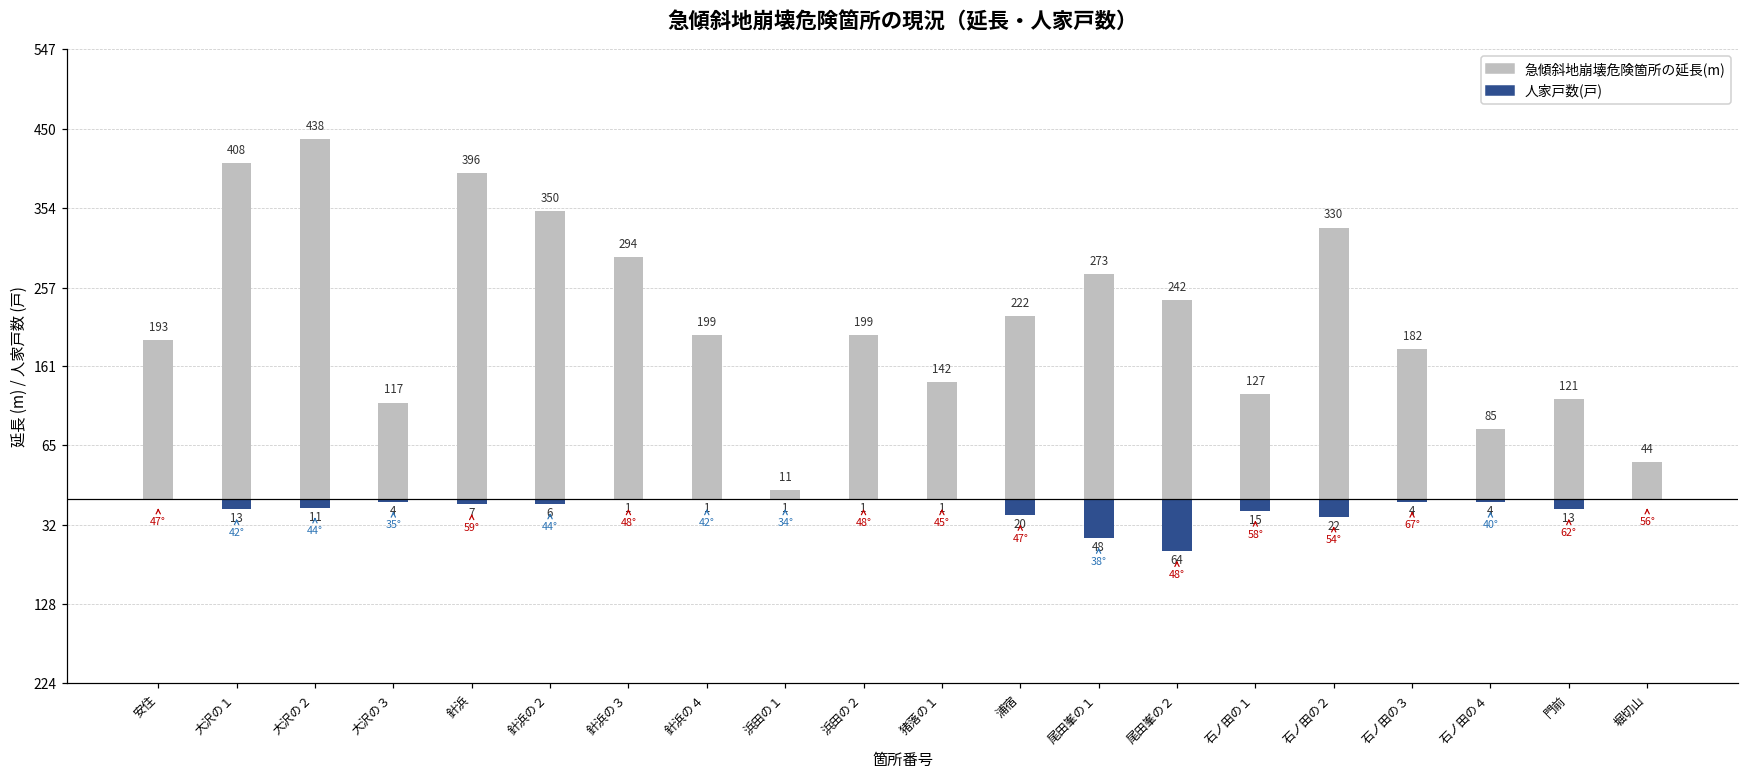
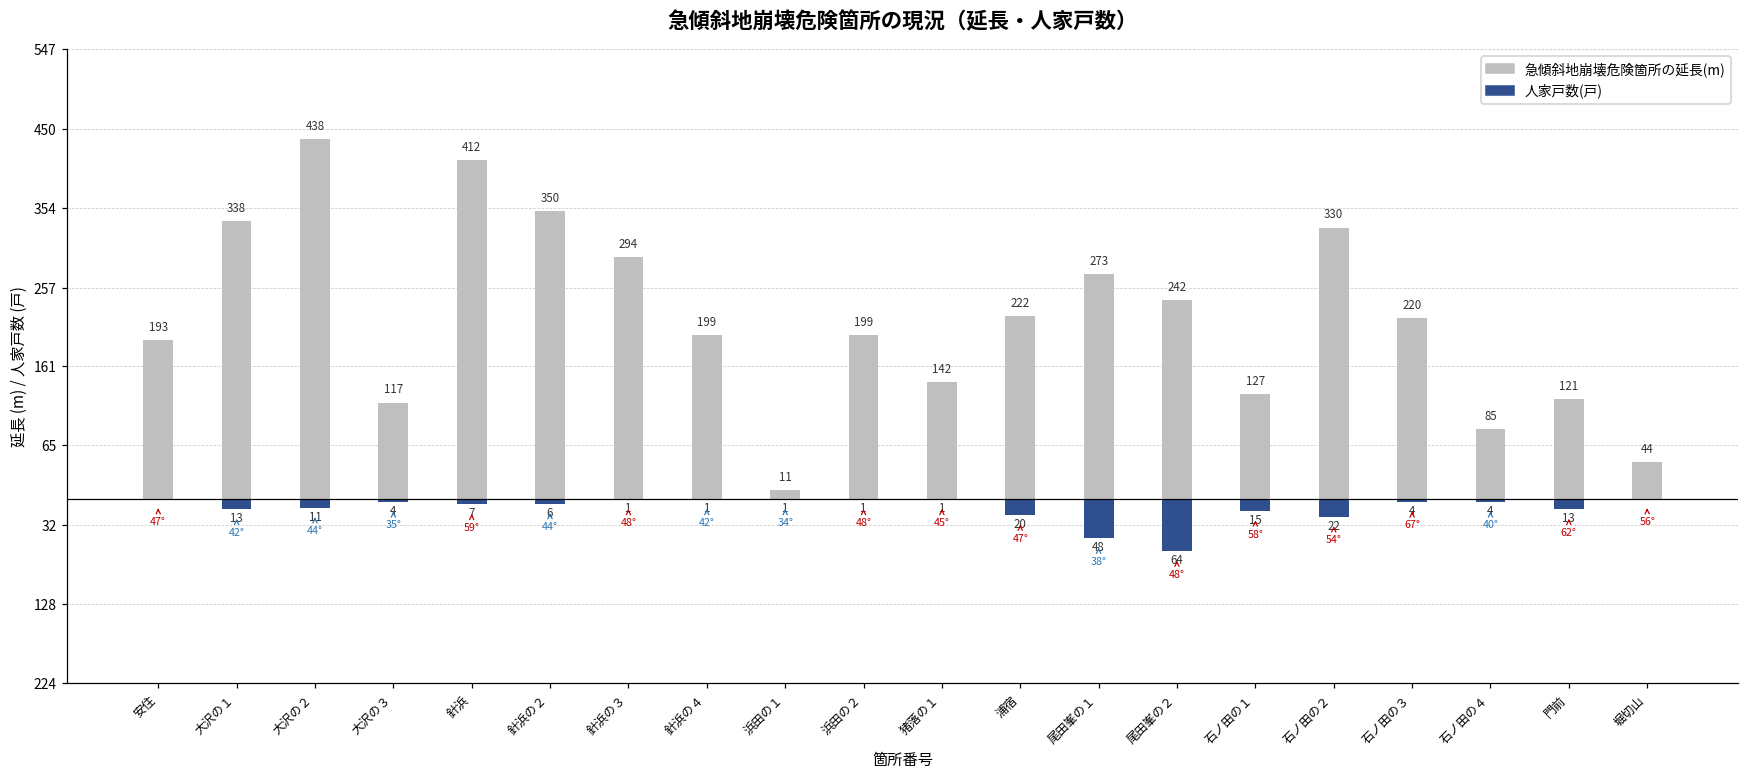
  {
    "急傾斜地崩壊危険箇所の延長(m)": {
      "安住": 193,
-     "大沢の１": 408,
+     "大沢の１": 338,
      "大沢の２": 438,
      "大沢の３": 117,
-     "針浜": 396,
+     "針浜": 412,
      "針浜の２": 350,
      "針浜の３": 294,
      "針浜の４": 199,
      "浜田の１": 11,
      "浜田の２": 199,
      "猪落の１": 142,
      "浦宿": 222,
      "尾田峯の１": 273,
      "尾田峯の２": 242,
      "石ノ田の１": 127,
      "石ノ田の２": 330,
-     "石ノ田の３": 182,
+     "石ノ田の３": 220,
      "石ノ田の４": 85,
      "門前": 121,
      "堀切山": 44
    }
  }
